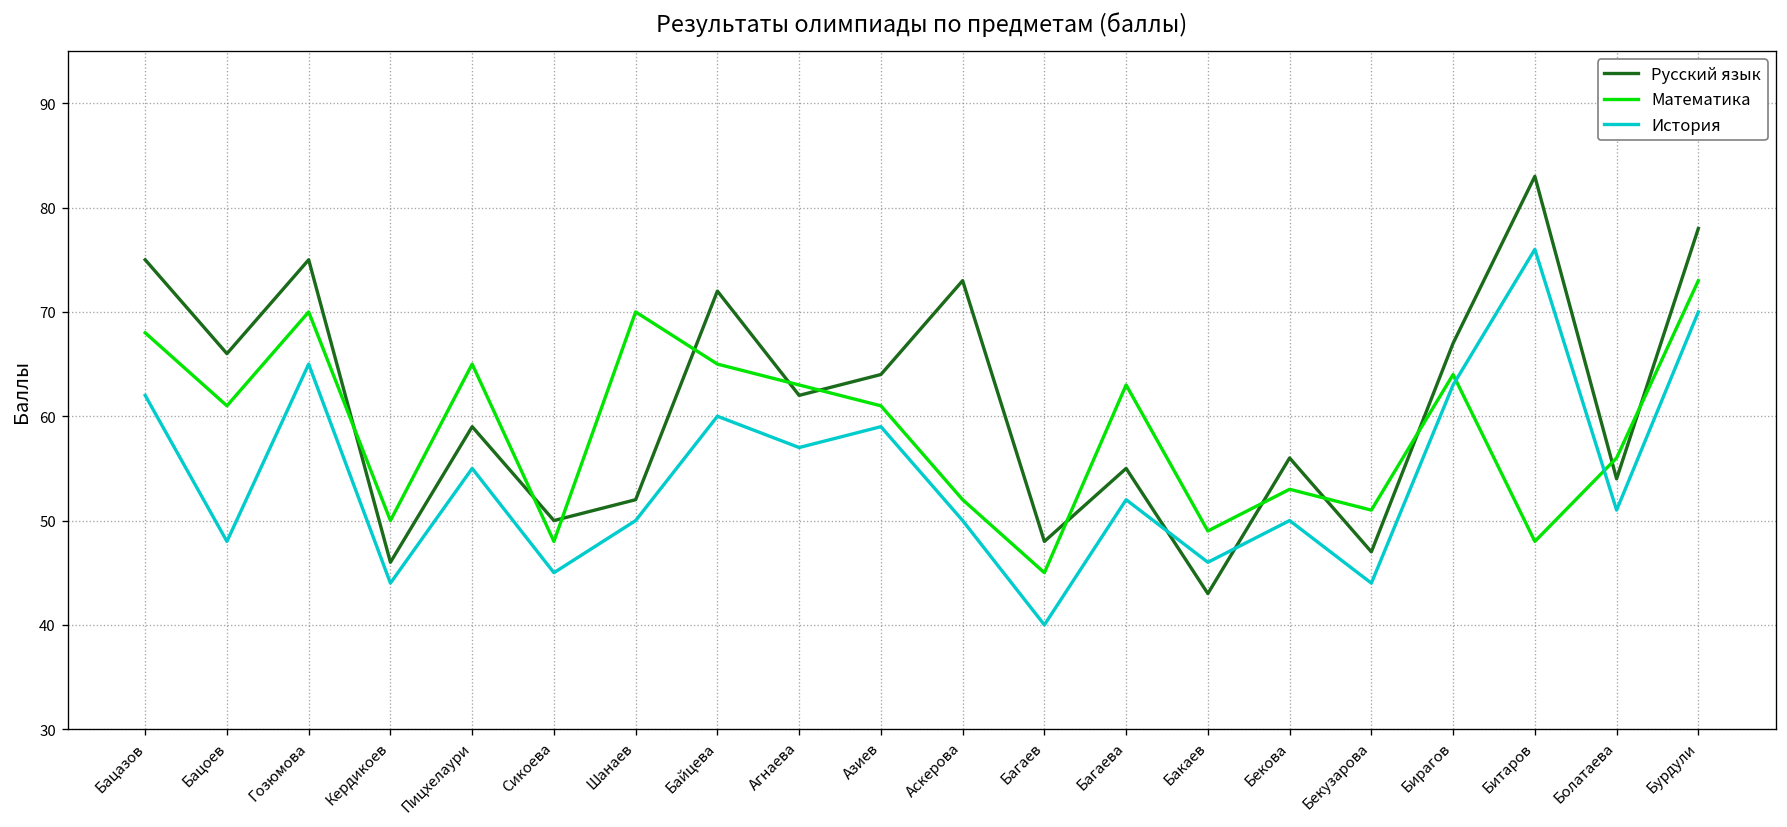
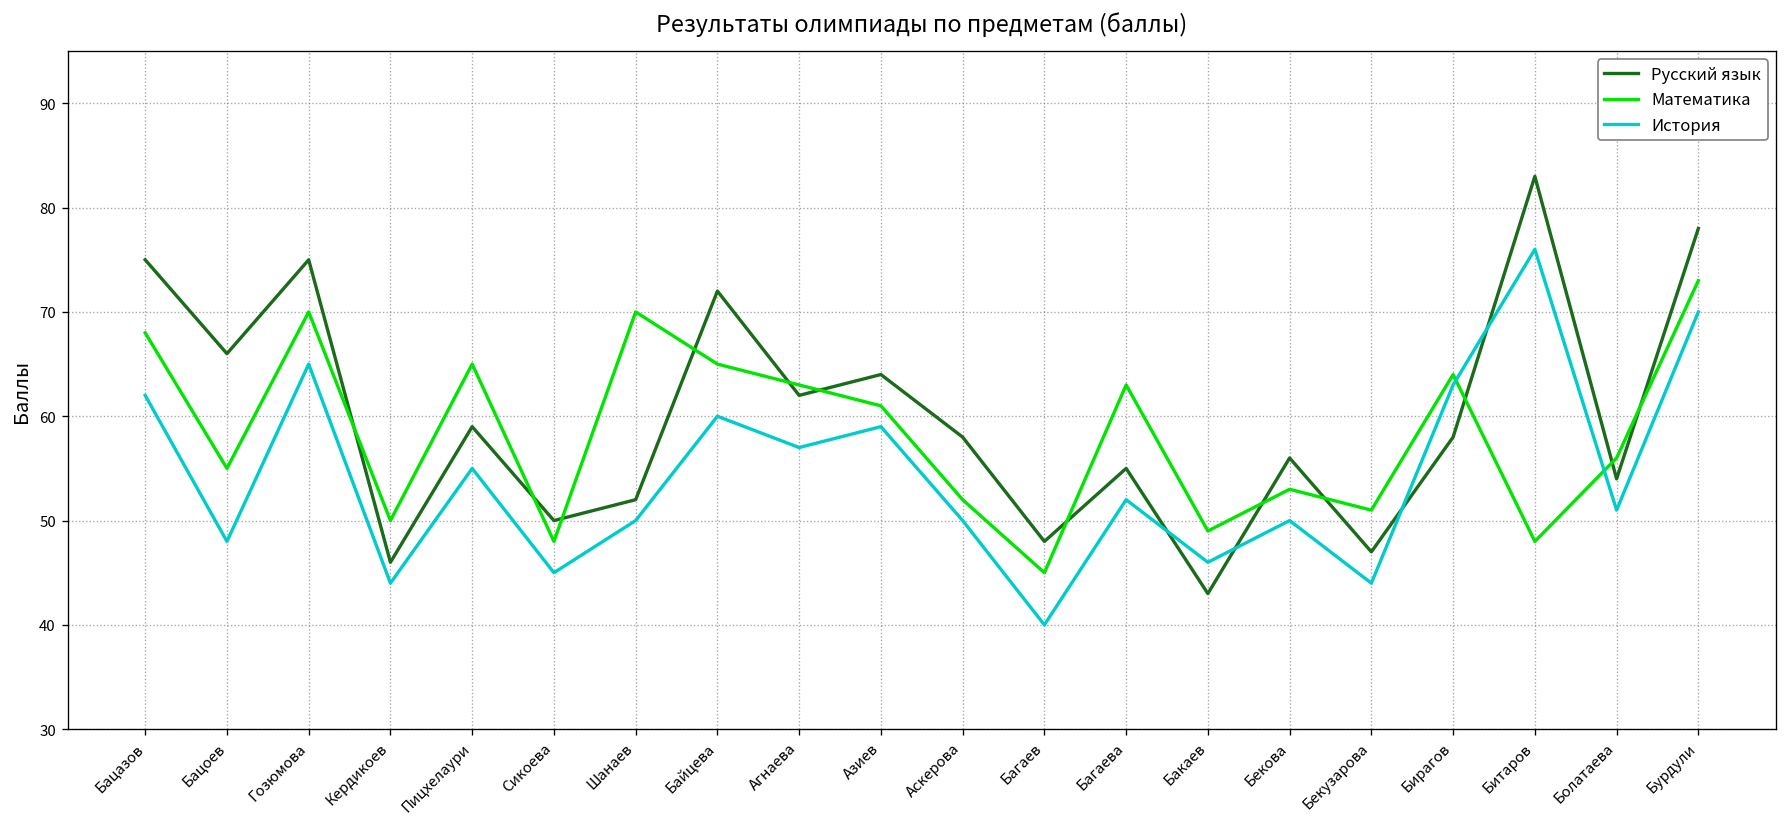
  {
    "Русский язык": {
      "Бацазов": 75,
      "Бацоев": 66,
      "Гозюмова": 75,
      "Кердикоев": 46,
      "Пицхелаури": 59,
      "Сикоева": 50,
      "Шанаев": 52,
      "Байцева": 72,
      "Агнаева": 62,
      "Азиев": 64,
-     "Аскерова": 73,
+     "Аскерова": 58,
      "Багаев": 48,
      "Багаева": 55,
      "Бакаев": 43,
      "Бекова": 56,
      "Бекузарова": 47,
-     "Бирагов": 67,
+     "Бирагов": 58,
      "Битаров": 83,
      "Болатаева": 54,
      "Бурдули": 78
    },
    "Математика": {
      "Бацазов": 68,
-     "Бацоев": 61,
+     "Бацоев": 55,
      "Гозюмова": 70,
      "Кердикоев": 50,
      "Пицхелаури": 65,
      "Сикоева": 48,
      "Шанаев": 70,
      "Байцева": 65,
      "Агнаева": 63,
      "Азиев": 61,
      "Аскерова": 52,
      "Багаев": 45,
      "Багаева": 63,
      "Бакаев": 49,
      "Бекова": 53,
      "Бекузарова": 51,
      "Бирагов": 64,
      "Битаров": 48,
      "Болатаева": 56,
      "Бурдули": 73
    },
    "История": {
      "Бацазов": 62,
      "Бацоев": 48,
      "Гозюмова": 65,
      "Кердикоев": 44,
      "Пицхелаури": 55,
      "Сикоева": 45,
      "Шанаев": 50,
      "Байцева": 60,
      "Агнаева": 57,
      "Азиев": 59,
      "Аскерова": 50,
      "Багаев": 40,
      "Багаева": 52,
      "Бакаев": 46,
      "Бекова": 50,
      "Бекузарова": 44,
      "Бирагов": 63,
      "Битаров": 76,
      "Болатаева": 51,
      "Бурдули": 70
    }
  }
